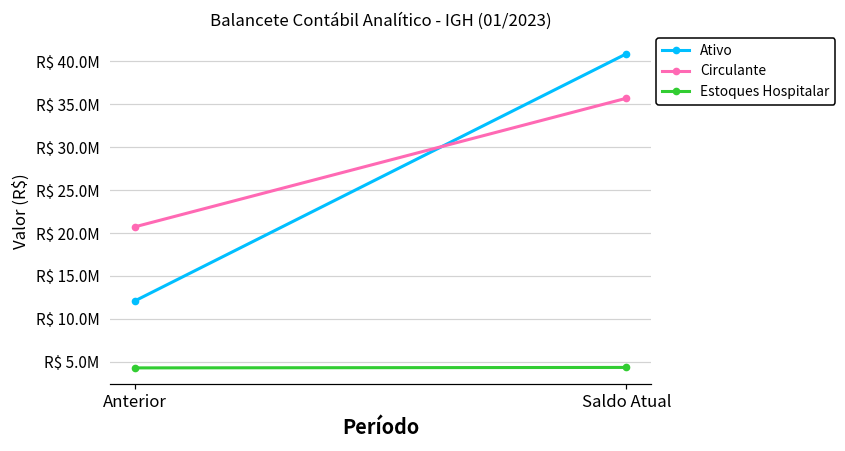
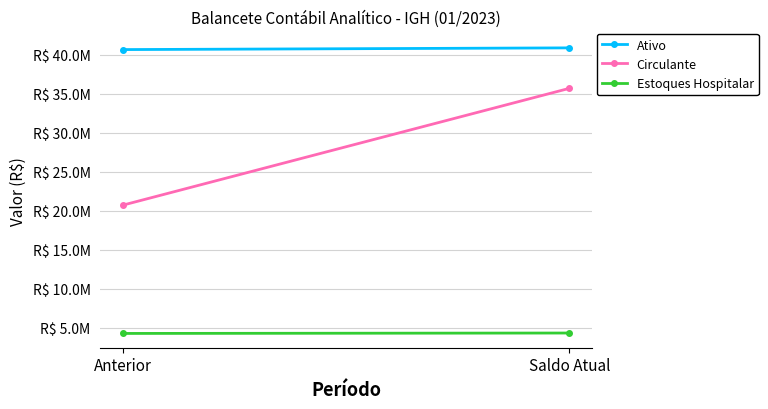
  {
    "Ativo": {
-     "Anterior": "R$ 12000000",
+     "Anterior": "R$ 41000000",
      "Saldo Atual": "R$ 41000000"
    },
    "Circulante": {
      "Anterior": "R$ 21000000",
      "Saldo Atual": "R$ 36000000"
    },
    "Estoques Hospitalar": {
      "Anterior": "R$ 4000000",
      "Saldo Atual": "R$ 4000000"
    }
  }
